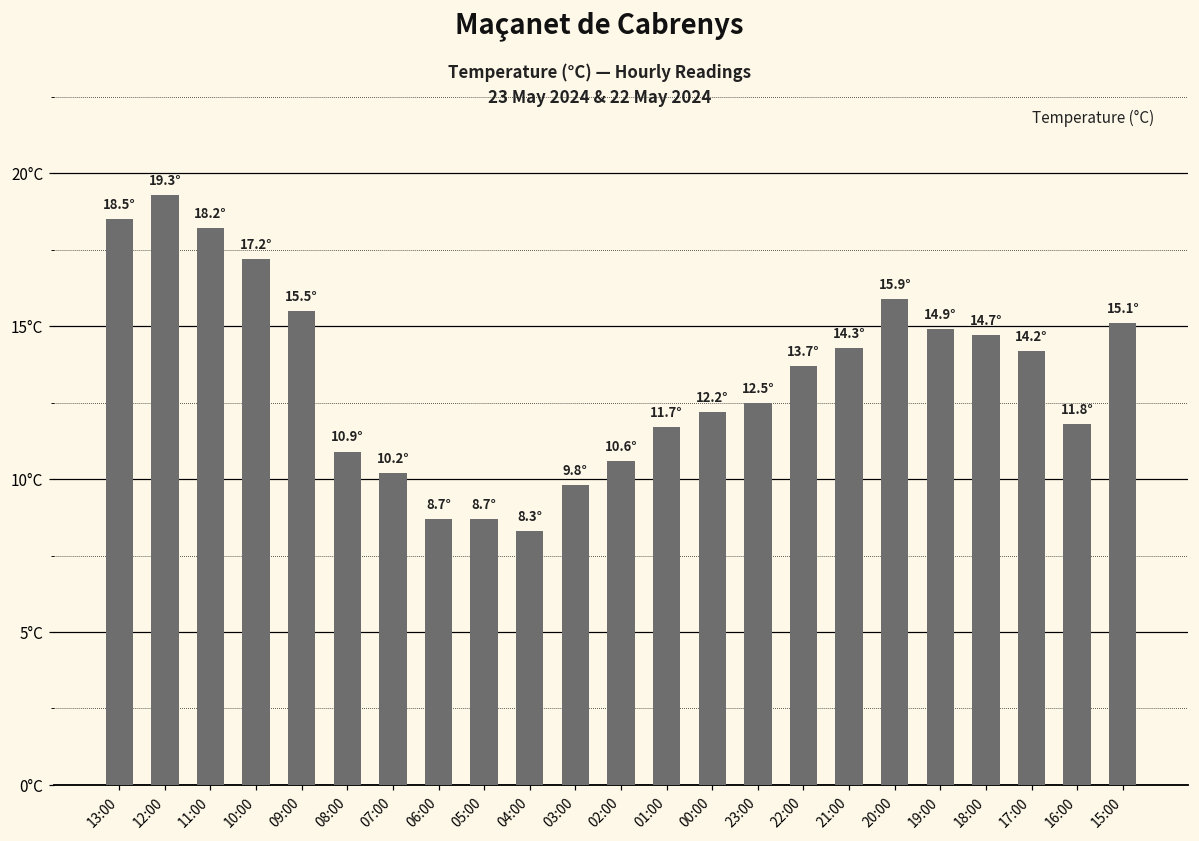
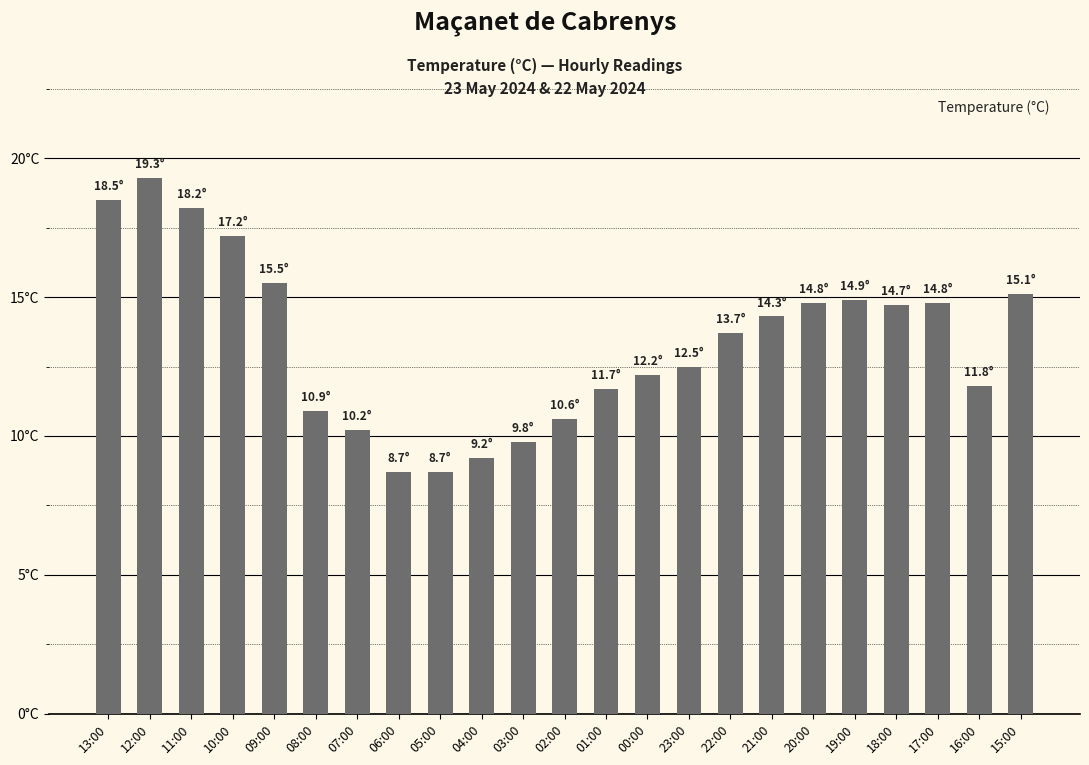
  {
    "13:00": "18.5°",
    "12:00": "19.3°",
    "11:00": "18.2°",
    "10:00": "17.2°",
    "09:00": "15.5°",
    "08:00": "10.9°",
    "07:00": "10.2°",
    "06:00": "8.7°",
    "05:00": "8.7°",
-   "04:00": "8.3°",
+   "04:00": "9.2°",
    "03:00": "9.8°",
    "02:00": "10.6°",
    "01:00": "11.7°",
    "00:00": "12.2°",
    "23:00": "12.5°",
    "22:00": "13.7°",
    "21:00": "14.3°",
-   "20:00": "15.9°",
+   "20:00": "14.8°",
    "19:00": "14.9°",
    "18:00": "14.7°",
-   "17:00": "14.2°",
+   "17:00": "14.8°",
    "16:00": "11.8°",
    "15:00": "15.1°"
  }
